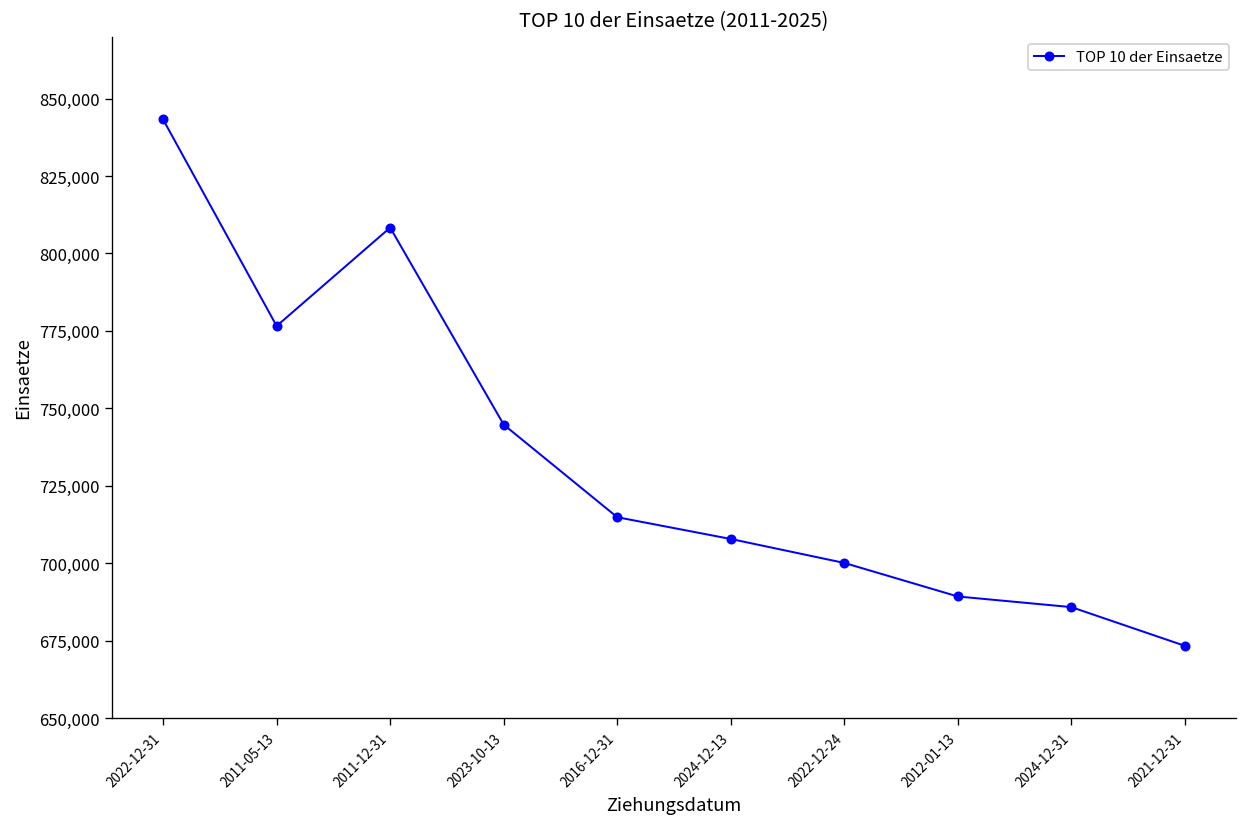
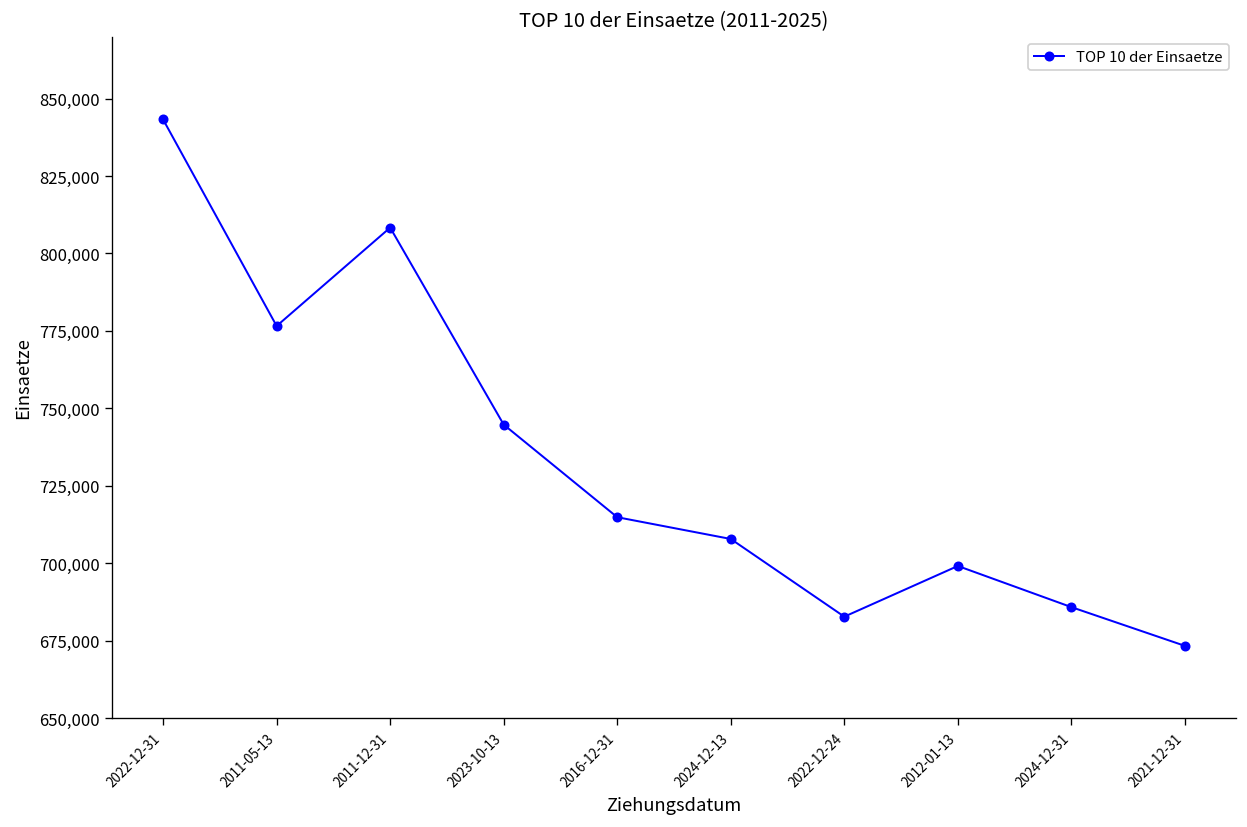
  {
    "2022-12-31": "843,000",
    "2011-05-13": "777,000",
    "2011-12-31": "808,000",
    "2023-10-13": "745,000",
    "2016-12-31": "715,000",
    "2024-12-13": "708,000",
-   "2022-12-24": "700,000",
-   "2012-01-13": "689,000",
+   "2022-12-24": "683,000",
+   "2012-01-13": "699,000",
    "2024-12-31": "686,000",
    "2021-12-31": "673,000"
  }
